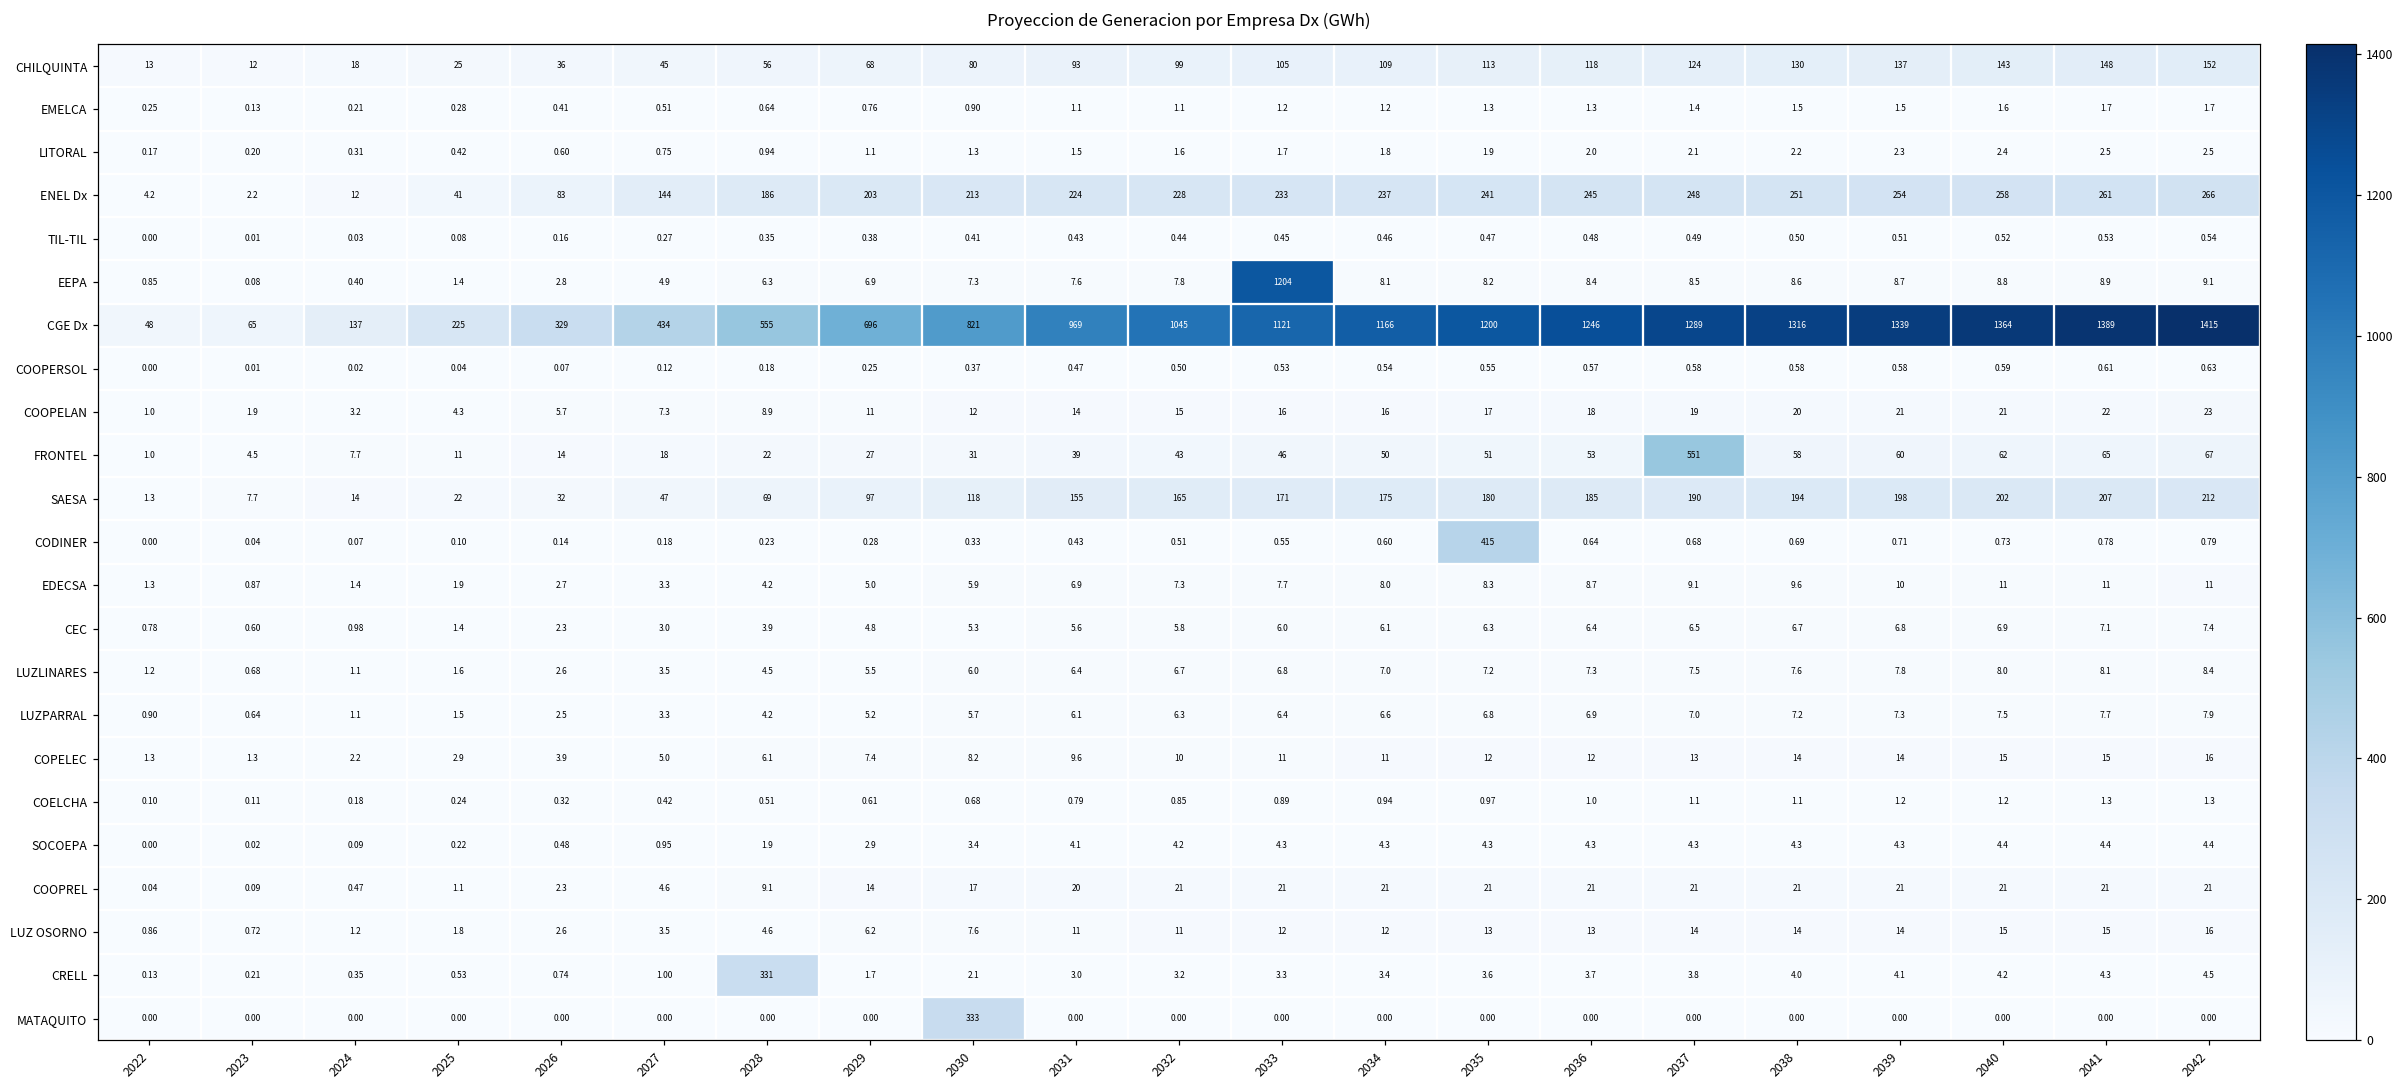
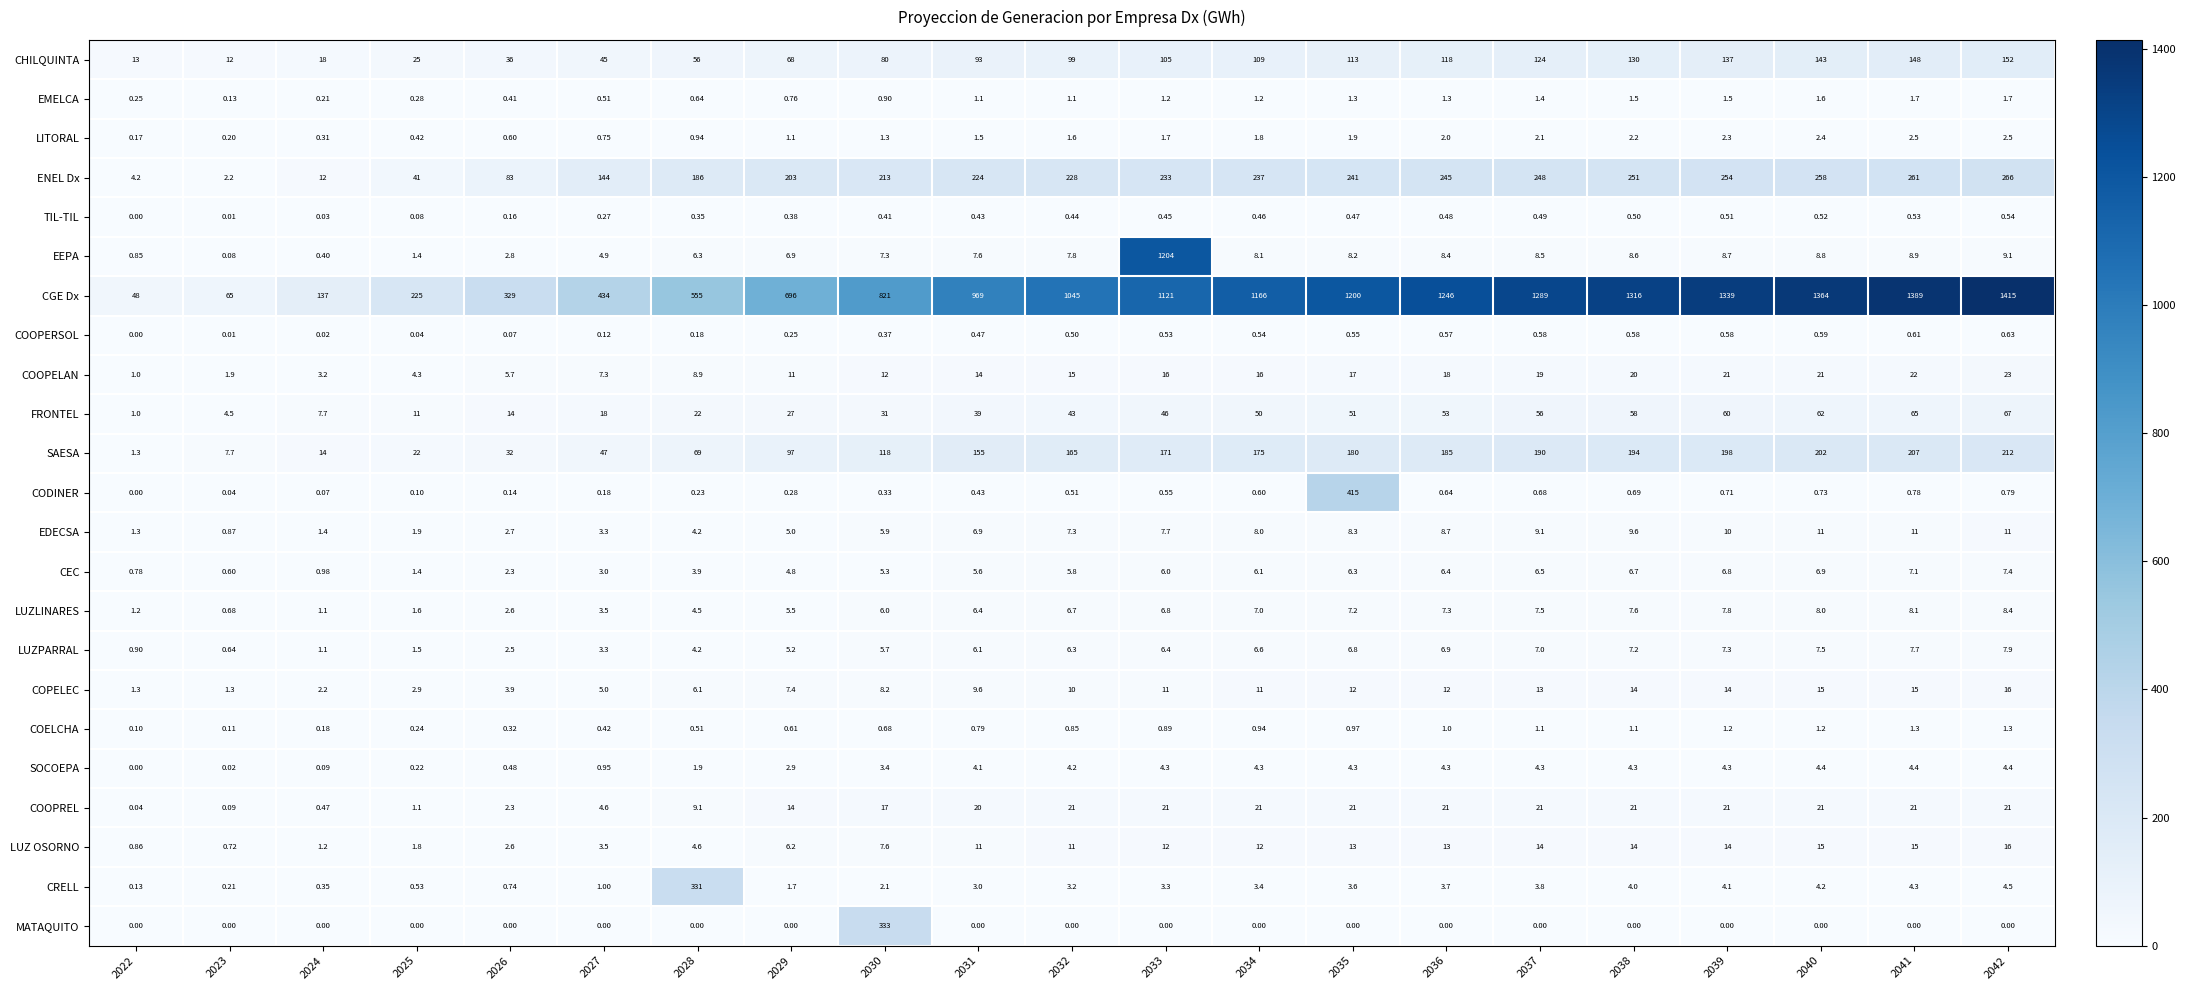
  {
    "FRONTEL": {
      "2022": 1.0,
      "2023": 4.5,
      "2024": 7.7,
      "2025": 11,
      "2026": 14,
      "2027": 18,
      "2028": 22,
      "2029": 27,
      "2030": 31,
      "2031": 39,
      "2032": 43,
      "2033": 46,
      "2034": 50,
      "2035": 51,
      "2036": 53,
-     "2037": 551,
+     "2037": 56,
      "2038": 58,
      "2039": 60,
      "2040": 62,
      "2041": 65,
      "2042": 67
    }
  }
